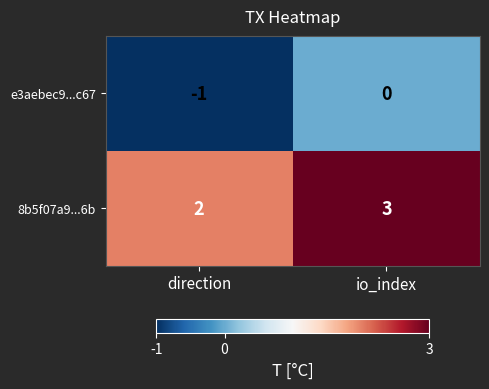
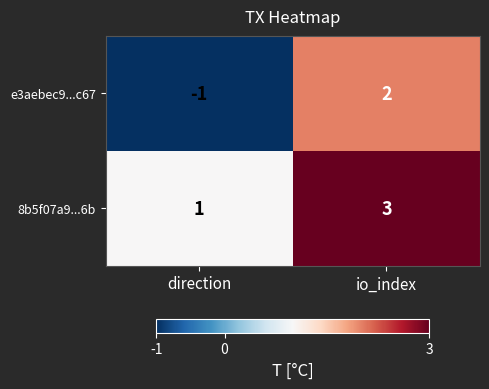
  {
    "e3aebec9...c67": {
      "direction": -1,
-     "io_index": 0
+     "io_index": 2
    },
    "8b5f07a9...6b": {
-     "direction": 2,
+     "direction": 1,
      "io_index": 3
    }
  }
